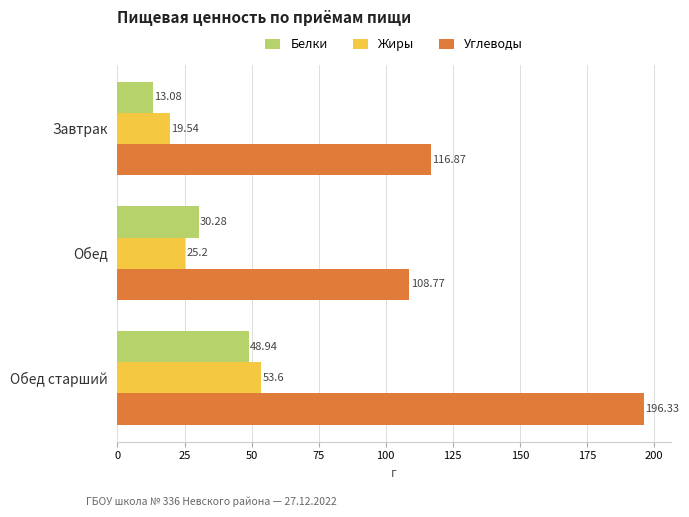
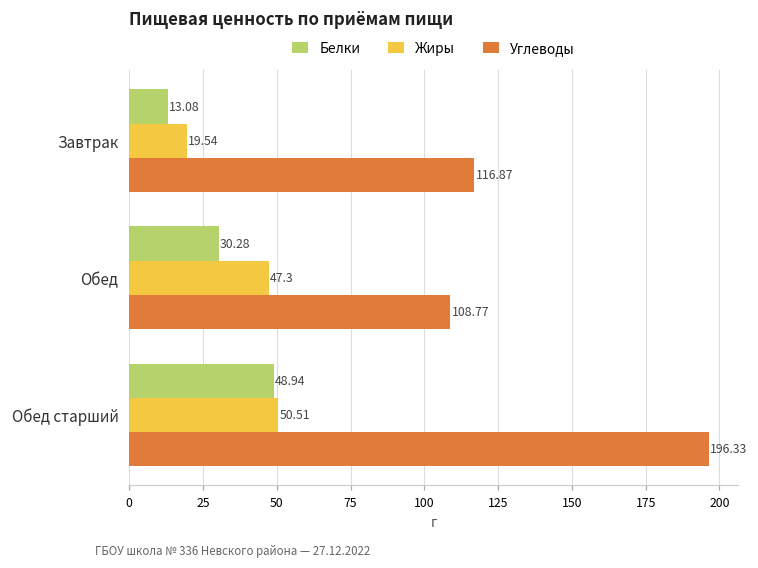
  {
    "Белки": {
      "Завтрак": 13.08,
      "Обед": 30.28,
      "Обед старший": 48.94
    },
    "Жиры": {
      "Завтрак": 19.54,
-     "Обед": 25.2,
-     "Обед старший": 53.6
+     "Обед": 47.3,
+     "Обед старший": 50.51
    },
    "Углеводы": {
      "Завтрак": 116.87,
      "Обед": 108.77,
      "Обед старший": 196.33
    }
  }
